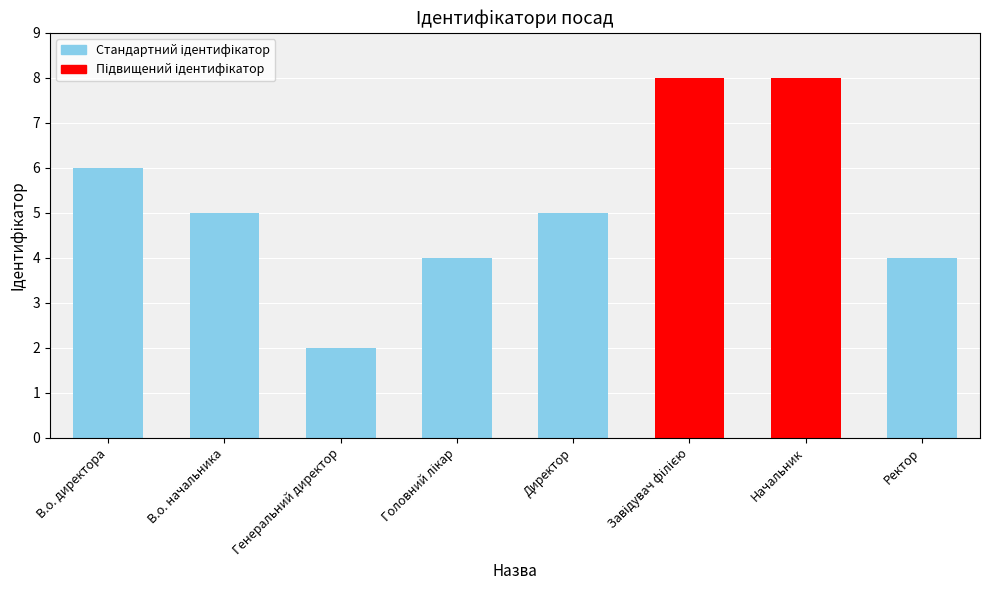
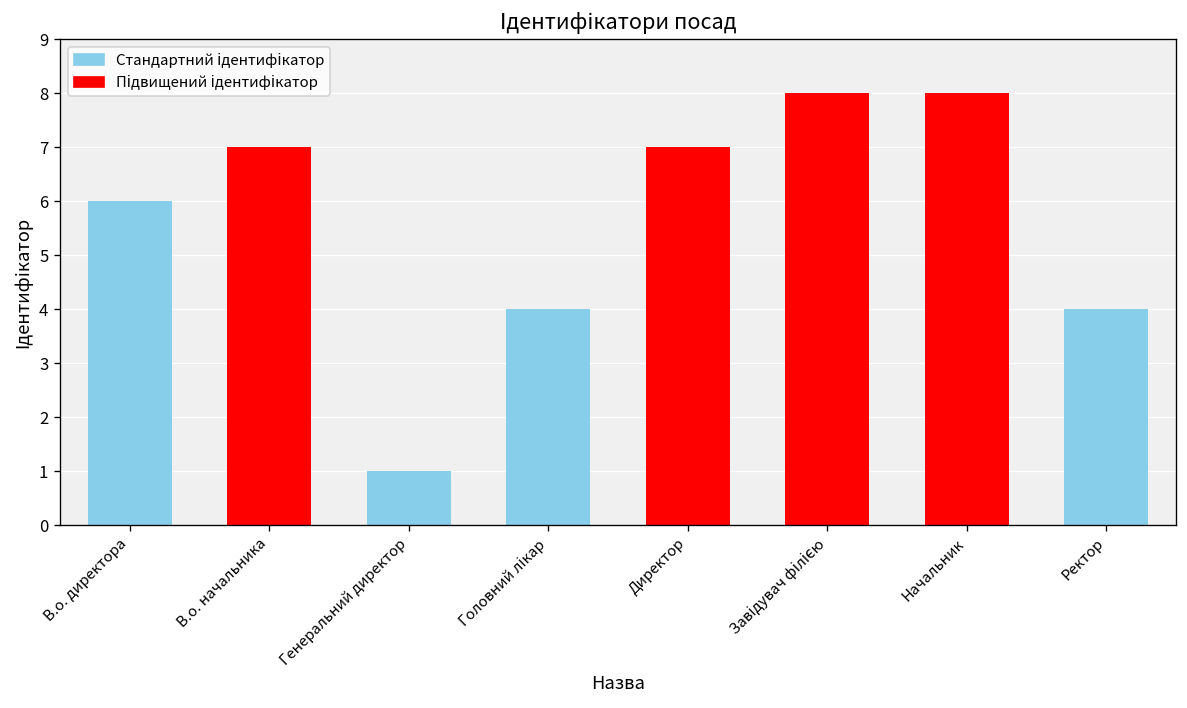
  {
    "В.о. директора": 6,
-   "В.о. начальника": 5,
-   "Генеральний директор": 2,
+   "В.о. начальника": 7,
+   "Генеральний директор": 1,
    "Головний лікар": 4,
-   "Директор": 5,
+   "Директор": 7,
    "Завідувач філією": 8,
    "Начальник": 8,
    "Ректор": 4
  }
